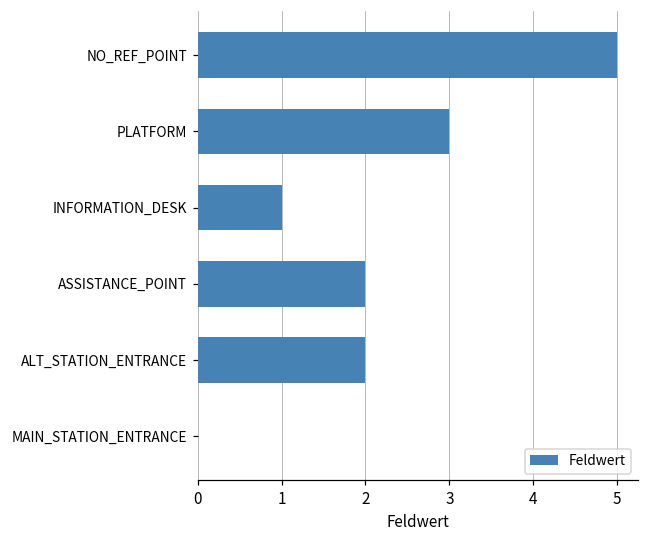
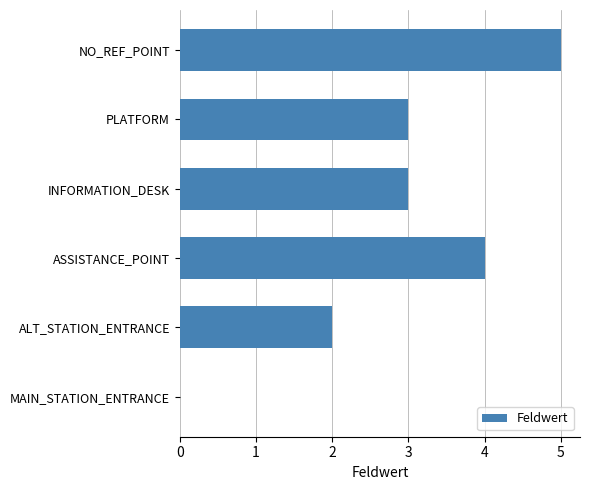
  {
    "NO_REF_POINT": 5,
    "PLATFORM": 3,
-   "INFORMATION_DESK": 1,
-   "ASSISTANCE_POINT": 2,
+   "INFORMATION_DESK": 3,
+   "ASSISTANCE_POINT": 4,
    "ALT_STATION_ENTRANCE": 2,
    "MAIN_STATION_ENTRANCE": 0
  }
